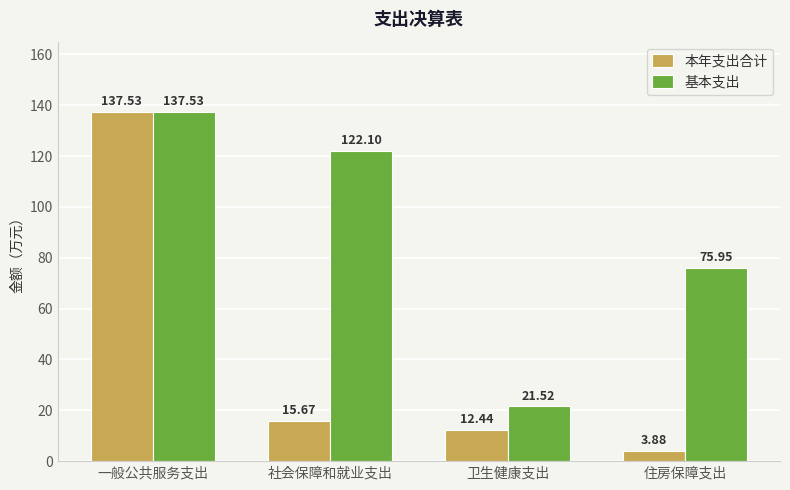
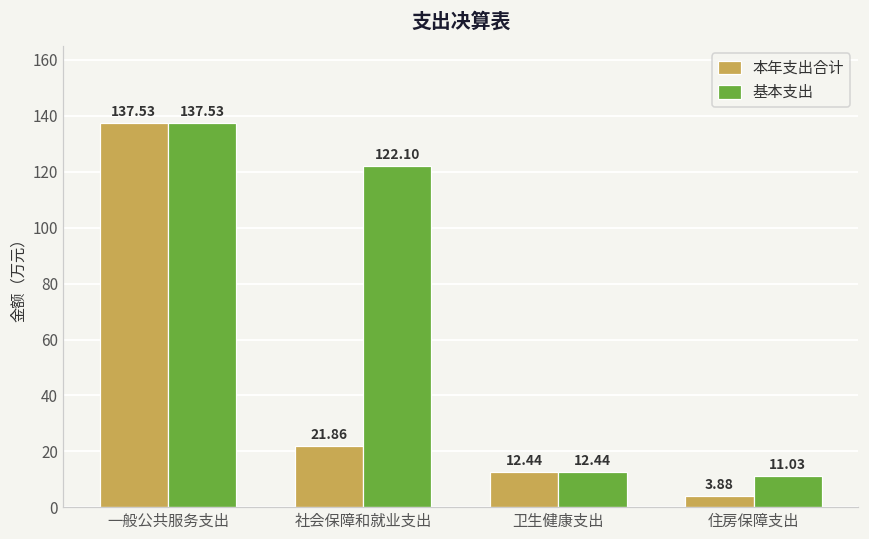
  {
    "本年支出合计": {
      "一般公共服务支出": 137.53,
-     "社会保障和就业支出": 15.67,
+     "社会保障和就业支出": 21.86,
      "卫生健康支出": 12.44,
      "住房保障支出": 3.88
    },
    "基本支出": {
      "一般公共服务支出": 137.53,
      "社会保障和就业支出": 122.10,
-     "卫生健康支出": 21.52,
-     "住房保障支出": 75.95
+     "卫生健康支出": 12.44,
+     "住房保障支出": 11.03
    }
  }
